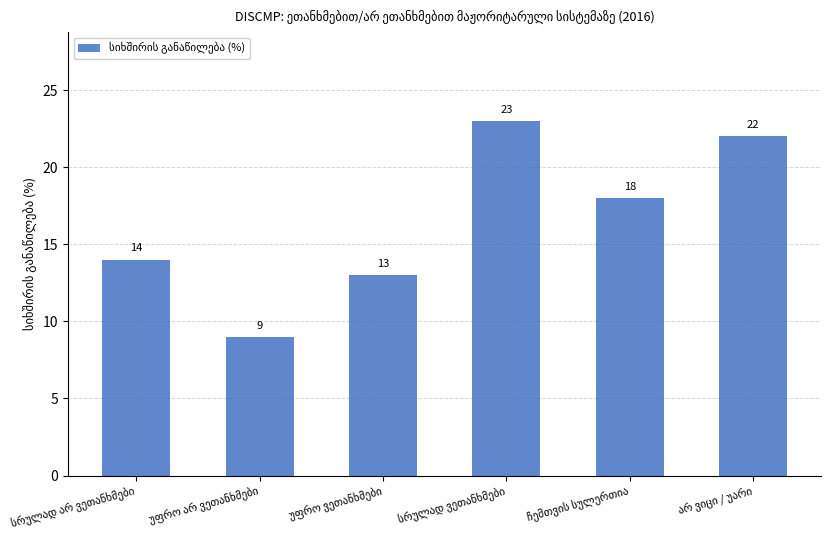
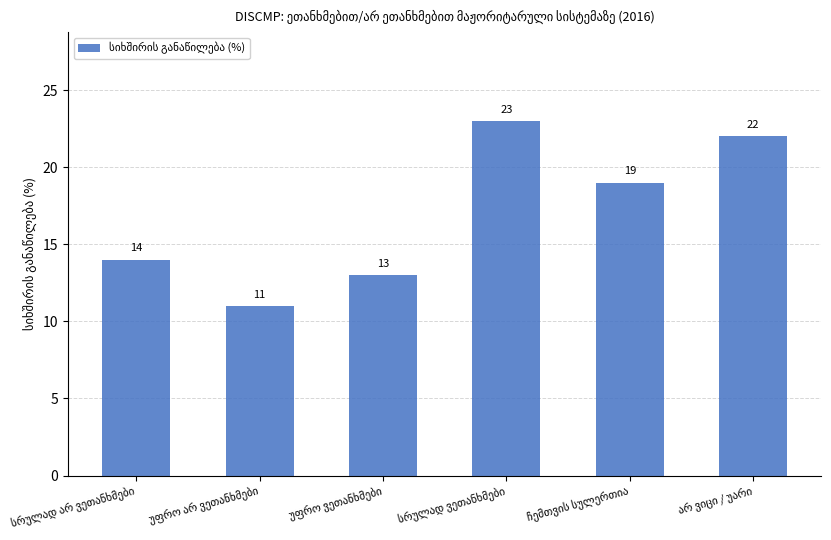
  {
    "სრულად არ ვეთანხმები": 14,
-   "უფრო არ ვეთანხმები": 9,
+   "უფრო არ ვეთანხმები": 11,
    "უფრო ვეთანხმები": 13,
    "სრულად ვეთანხმები": 23,
-   "ჩემთვის სულერთია": 18,
+   "ჩემთვის სულერთია": 19,
    "არ ვიცი / უარი": 22
  }
